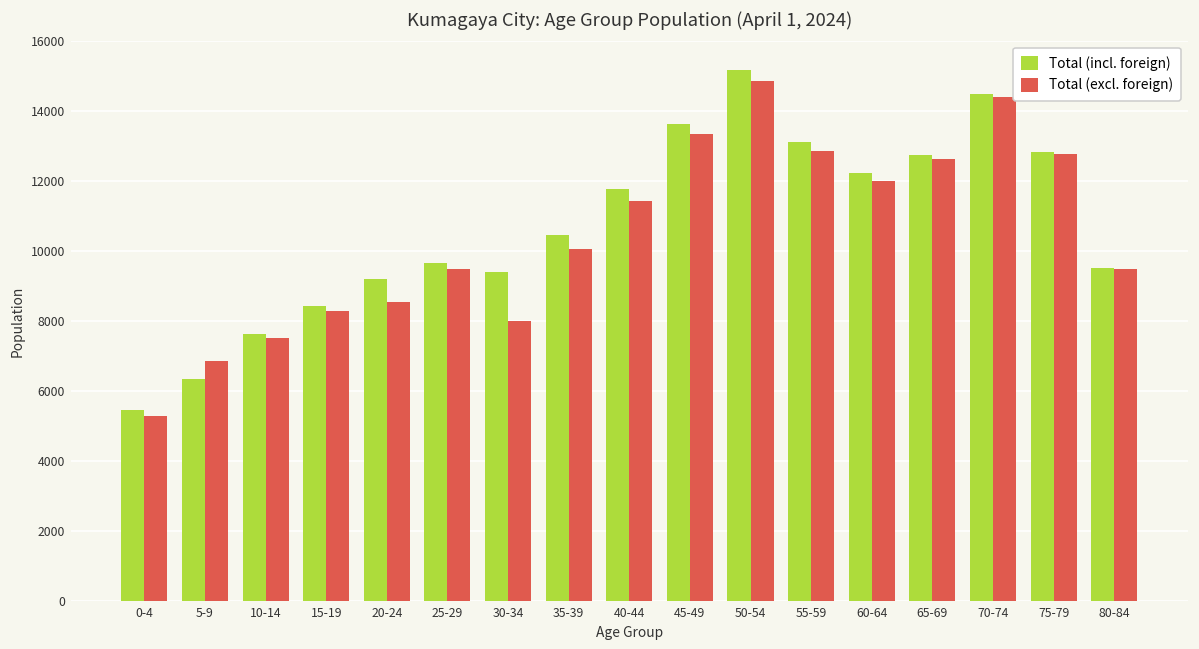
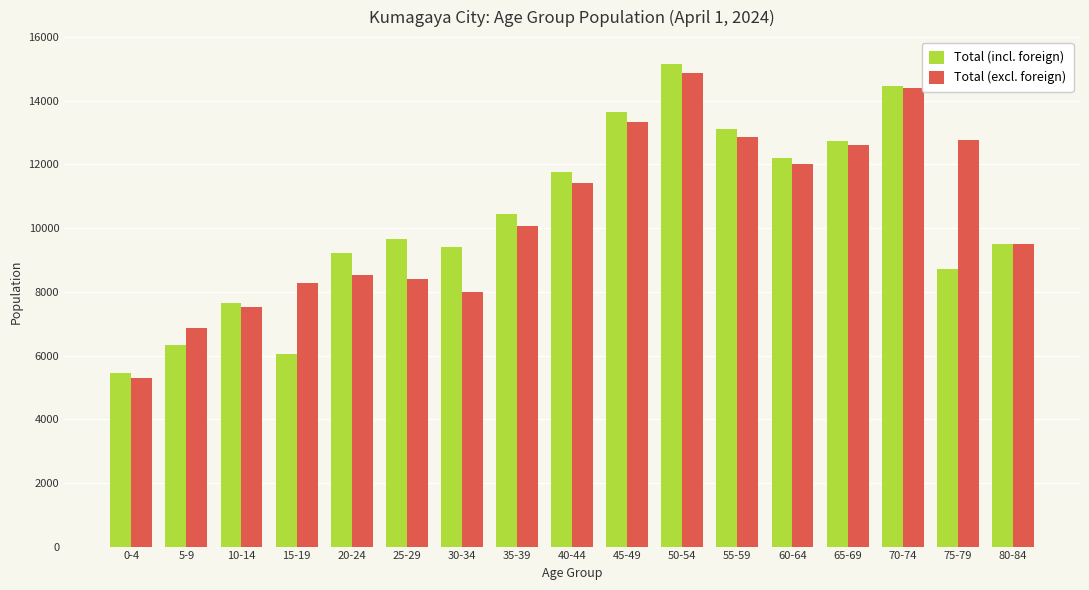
  {
    "Total (incl. foreign)": {
      "0-4": 5400,
      "5-9": 6300,
      "10-14": 7600,
-     "15-19": 8400,
+     "15-19": 6000,
      "20-24": 9200,
      "25-29": 9700,
      "30-34": 9400,
      "35-39": 10500,
      "40-44": 11800,
      "45-49": 13600,
      "50-54": 15200,
      "55-59": 13100,
      "60-64": 12200,
      "65-69": 12800,
      "70-74": 14500,
-     "75-79": 12800,
+     "75-79": 8700,
      "80-84": 9500
    },
    "Total (excl. foreign)": {
      "0-4": 5300,
      "5-9": 6900,
      "10-14": 7500,
      "15-19": 8300,
      "20-24": 8500,
-     "25-29": 9500,
+     "25-29": 8400,
      "30-34": 8000,
      "35-39": 10100,
      "40-44": 11400,
      "45-49": 13300,
      "50-54": 14900,
      "55-59": 12900,
      "60-64": 12000,
      "65-69": 12600,
      "70-74": 14400,
      "75-79": 12800,
      "80-84": 9500
    }
  }
